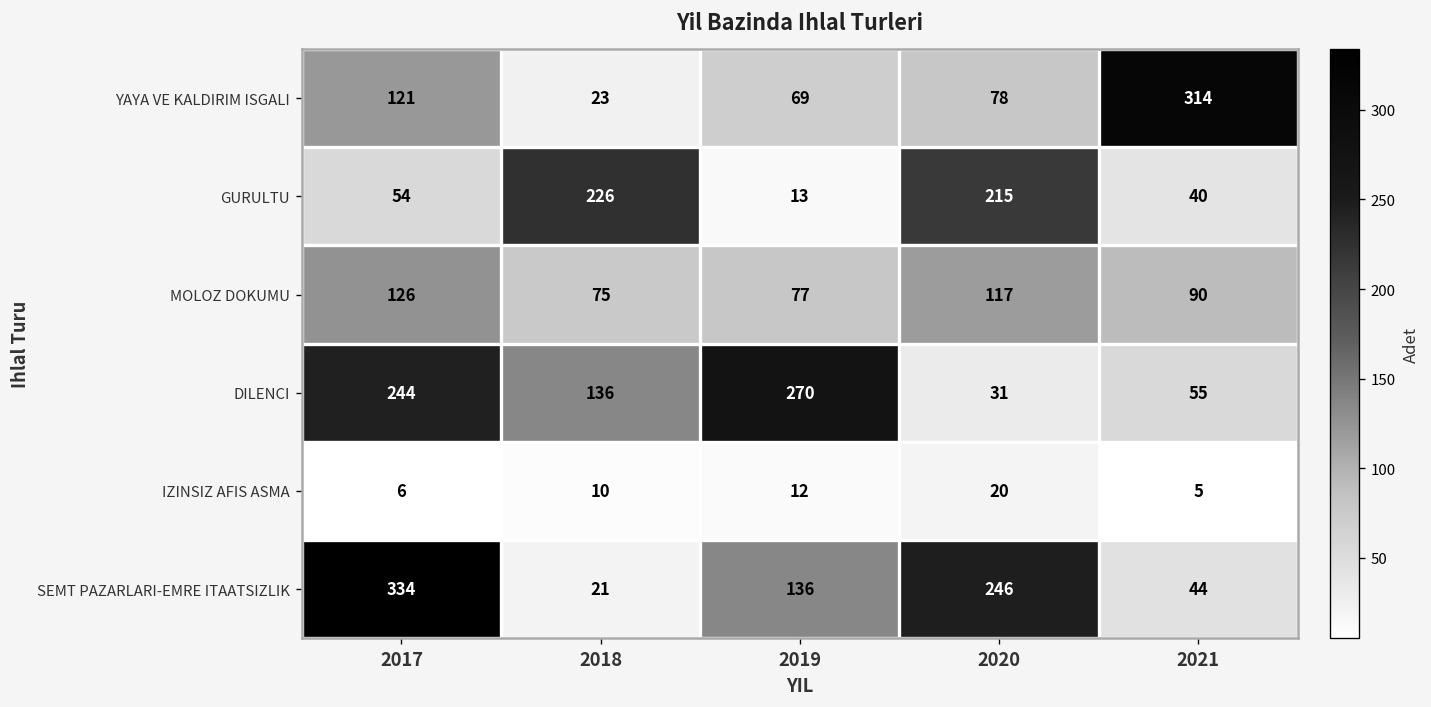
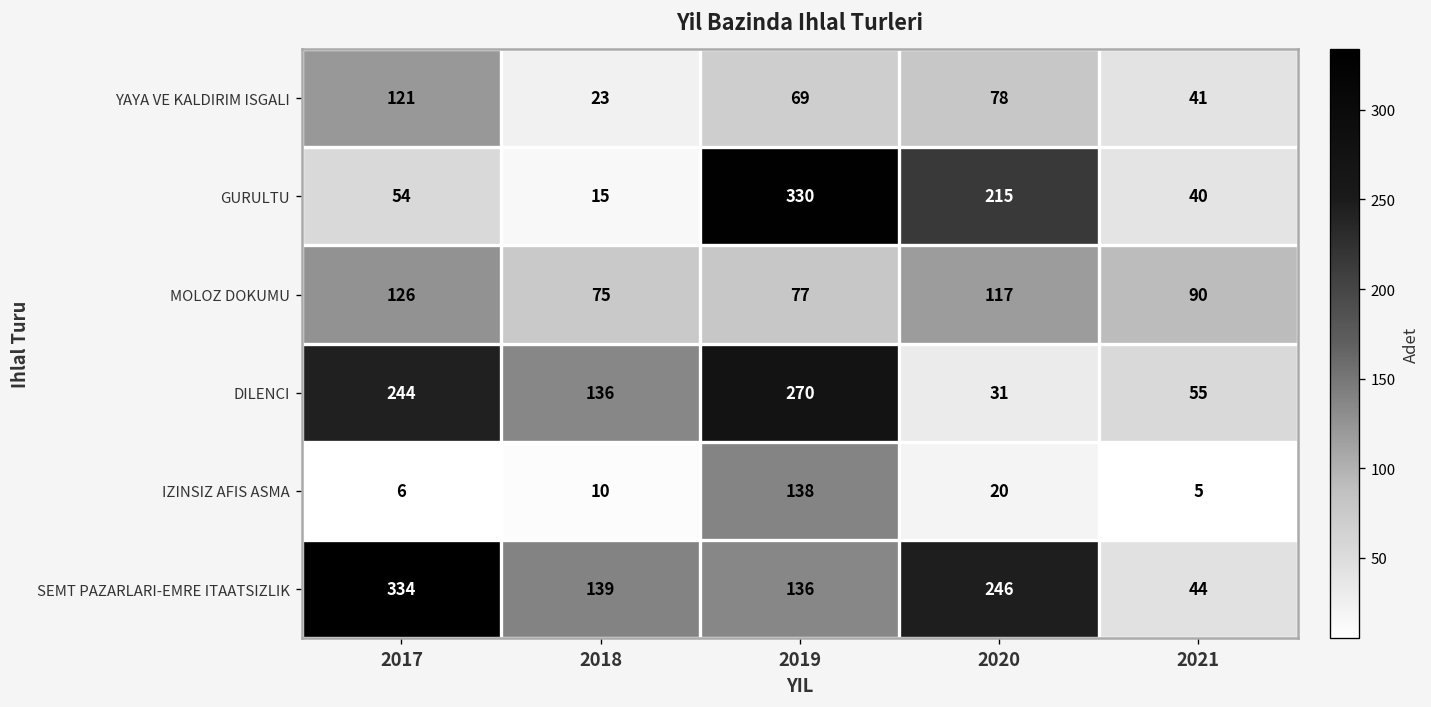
  {
    "YAYA VE KALDIRIM ISGALI": {
      "2017": 121,
      "2018": 23,
      "2019": 69,
      "2020": 78,
-     "2021": 314
+     "2021": 41
    },
    "GURULTU": {
      "2017": 54,
-     "2018": 226,
-     "2019": 13,
+     "2018": 15,
+     "2019": 330,
      "2020": 215,
      "2021": 40
    },
    "MOLOZ DOKUMU": {
      "2017": 126,
      "2018": 75,
      "2019": 77,
      "2020": 117,
      "2021": 90
    },
    "DILENCI": {
      "2017": 244,
      "2018": 136,
      "2019": 270,
      "2020": 31,
      "2021": 55
    },
    "IZINSIZ AFIS ASMA": {
      "2017": 6,
      "2018": 10,
-     "2019": 12,
+     "2019": 138,
      "2020": 20,
      "2021": 5
    },
    "SEMT PAZARLARI-EMRE ITAATSIZLIK": {
      "2017": 334,
-     "2018": 21,
+     "2018": 139,
      "2019": 136,
      "2020": 246,
      "2021": 44
    }
  }
